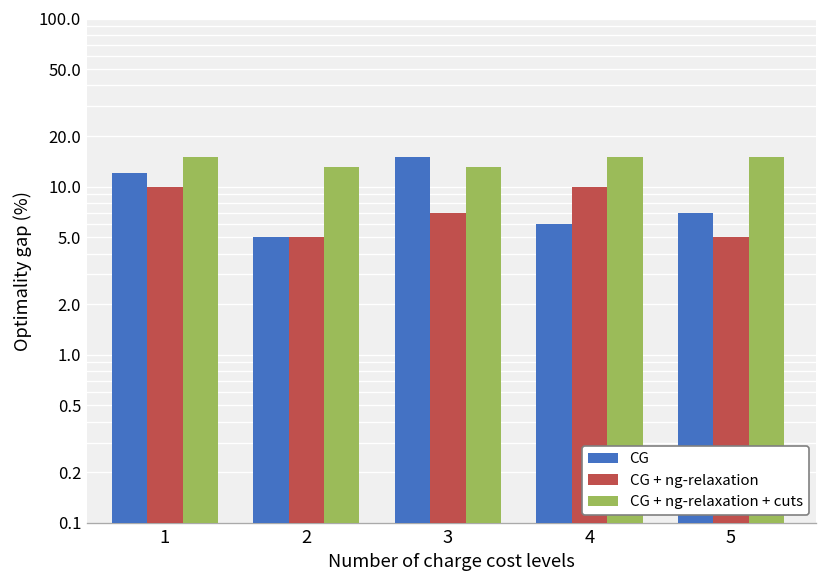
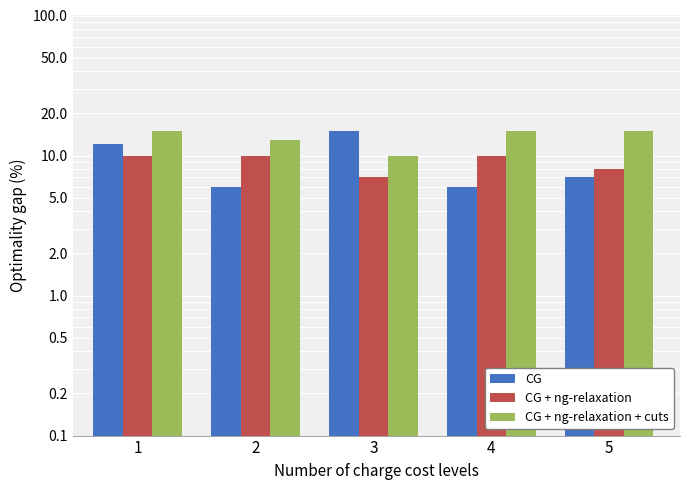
  {
    "CG": {
      "1": 12,
-     "2": 5,
+     "2": 6,
      "3": 15,
      "4": 6,
      "5": 7
    },
    "CG + ng-relaxation": {
      "1": 10,
-     "2": 5,
+     "2": 10,
      "3": 7,
      "4": 10,
-     "5": 5
+     "5": 8
    },
    "CG + ng-relaxation + cuts": {
      "1": 15,
      "2": 13,
-     "3": 13,
+     "3": 10,
      "4": 15,
      "5": 15
    }
  }
